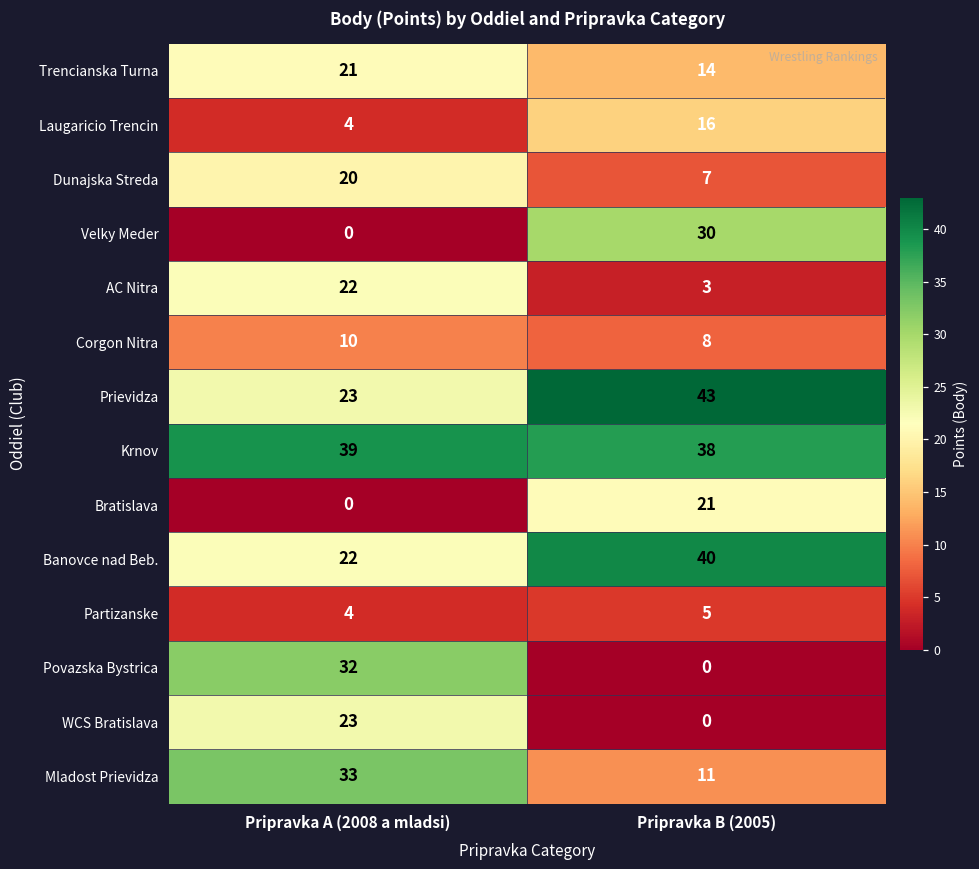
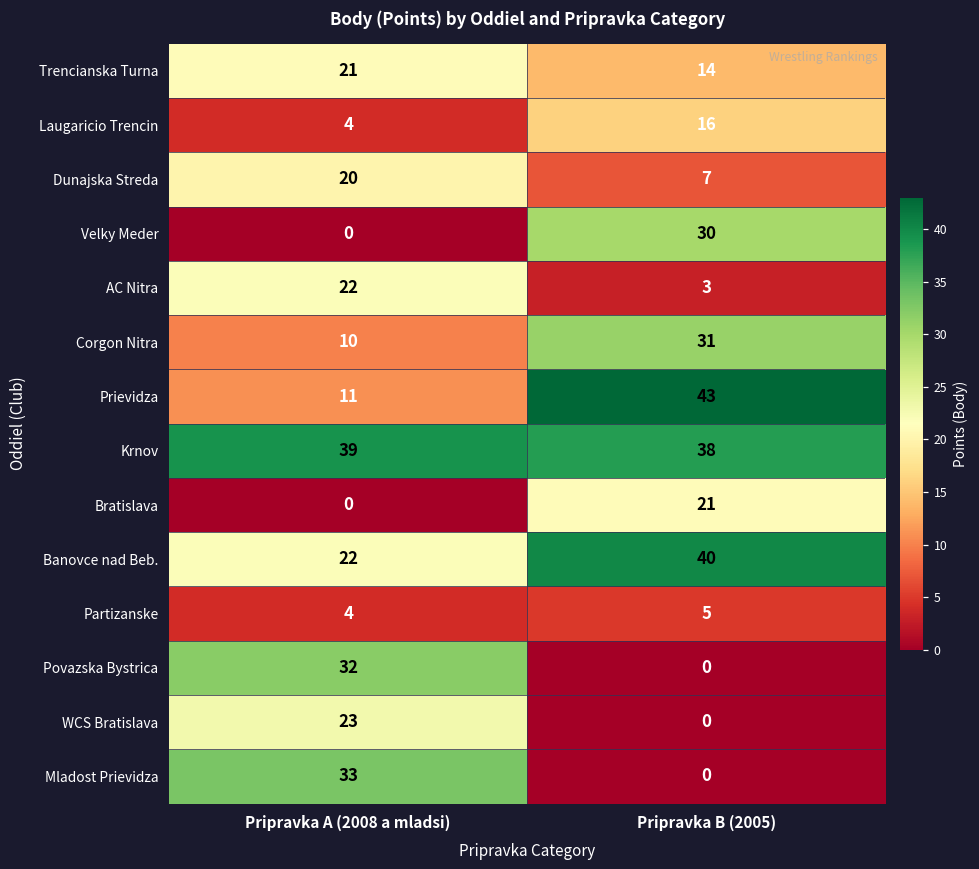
  {
    "Trencianska Turna": {
      "Pripravka A (2008 a mladsi)": 21
    },
    "Laugaricio Trencin": {
      "Pripravka A (2008 a mladsi)": 4,
      "Pripravka B (2005)": 16
    },
    "Dunajska Streda": {
      "Pripravka A (2008 a mladsi)": 20,
      "Pripravka B (2005)": 7
    },
    "Velky Meder": {
      "Pripravka A (2008 a mladsi)": 0,
      "Pripravka B (2005)": 30
    },
    "AC Nitra": {
      "Pripravka A (2008 a mladsi)": 22,
      "Pripravka B (2005)": 3
    },
    "Corgon Nitra": {
      "Pripravka A (2008 a mladsi)": 10,
-     "Pripravka B (2005)": 8
+     "Pripravka B (2005)": 31
    },
    "Prievidza": {
-     "Pripravka A (2008 a mladsi)": 23,
+     "Pripravka A (2008 a mladsi)": 11,
      "Pripravka B (2005)": 43
    },
    "Krnov": {
      "Pripravka A (2008 a mladsi)": 39,
      "Pripravka B (2005)": 38
    },
    "Bratislava": {
      "Pripravka A (2008 a mladsi)": 0,
      "Pripravka B (2005)": 21
    },
    "Banovce nad Beb.": {
      "Pripravka A (2008 a mladsi)": 22,
      "Pripravka B (2005)": 40
    },
    "Partizanske": {
      "Pripravka A (2008 a mladsi)": 4,
      "Pripravka B (2005)": 5
    },
    "Povazska Bystrica": {
      "Pripravka A (2008 a mladsi)": 32,
      "Pripravka B (2005)": 0
    },
    "WCS Bratislava": {
      "Pripravka A (2008 a mladsi)": 23,
      "Pripravka B (2005)": 0
    },
    "Mladost Prievidza": {
      "Pripravka A (2008 a mladsi)": 33,
-     "Pripravka B (2005)": 11
+     "Pripravka B (2005)": 0
    }
  }
